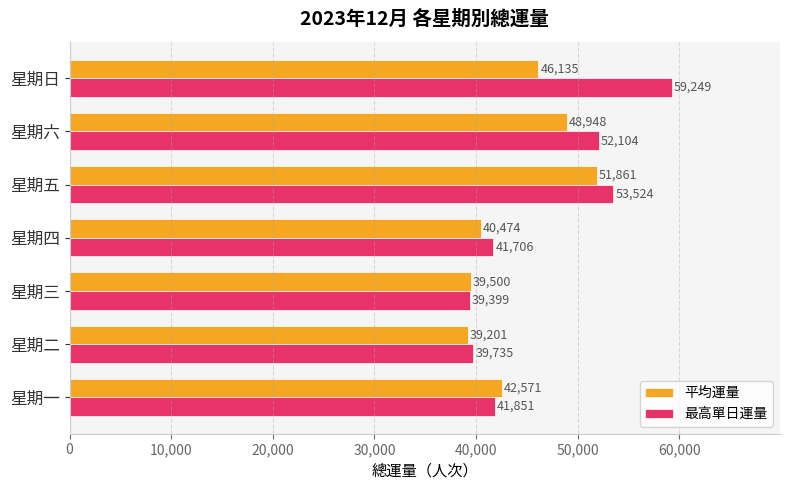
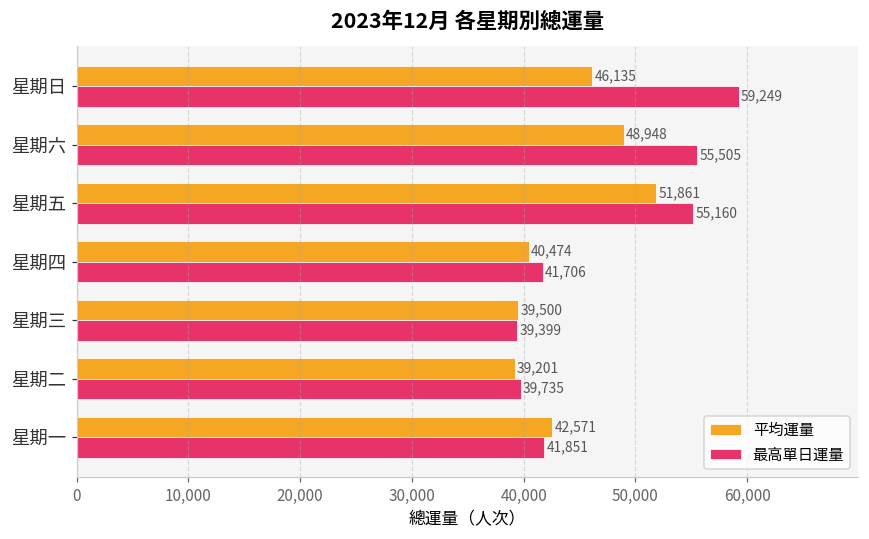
  {
    "平均運量": {
      "星期日": "46,135",
      "星期六": "48,948",
      "星期五": "51,861",
      "星期四": "40,474",
      "星期三": "39,500",
      "星期二": "39,201",
      "星期一": "42,571"
    },
    "最高單日運量": {
      "星期日": "59,249",
-     "星期六": "52,104",
-     "星期五": "53,524",
+     "星期六": "55,505",
+     "星期五": "55,160",
      "星期四": "41,706",
      "星期三": "39,399",
      "星期二": "39,735",
      "星期一": "41,851"
    }
  }
